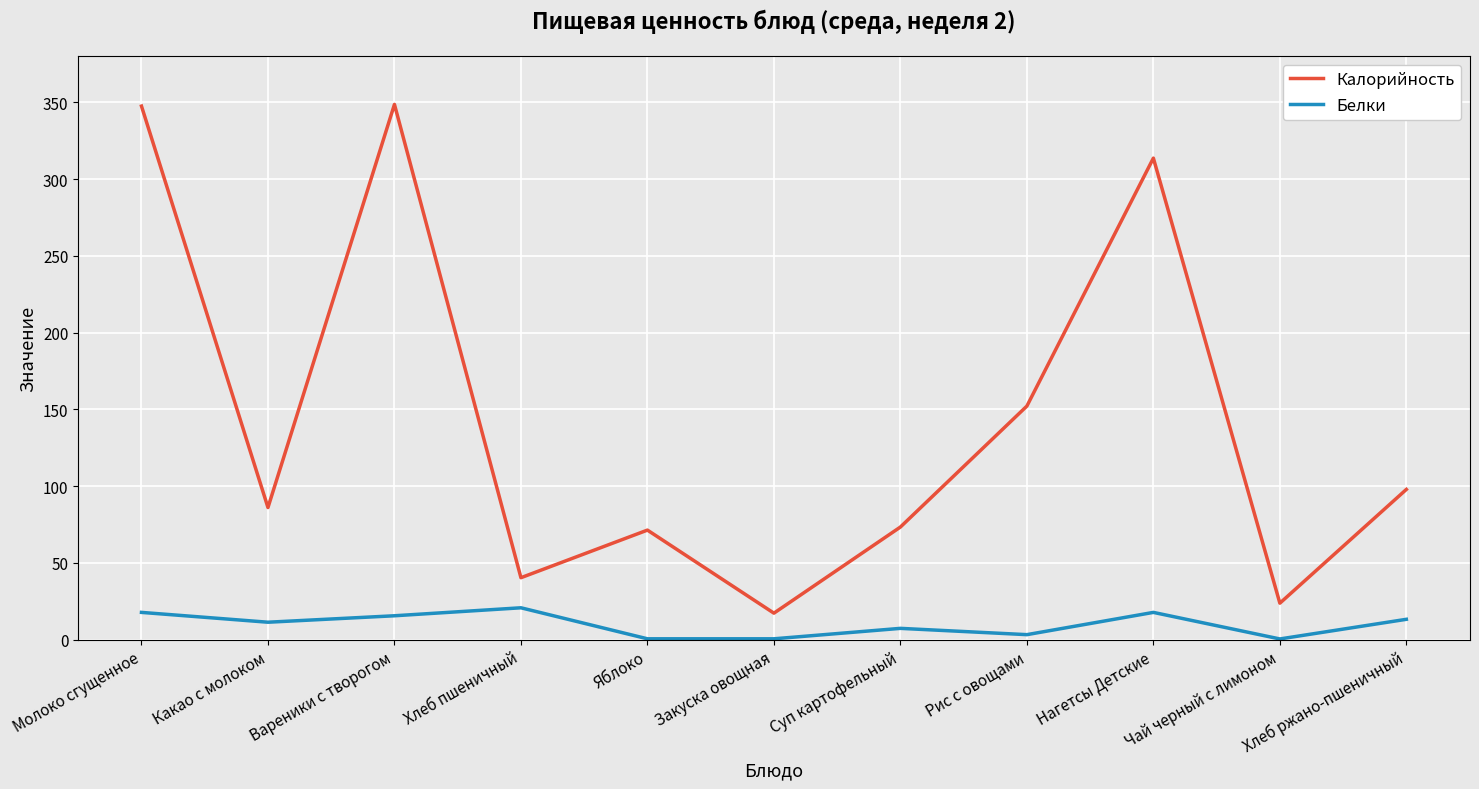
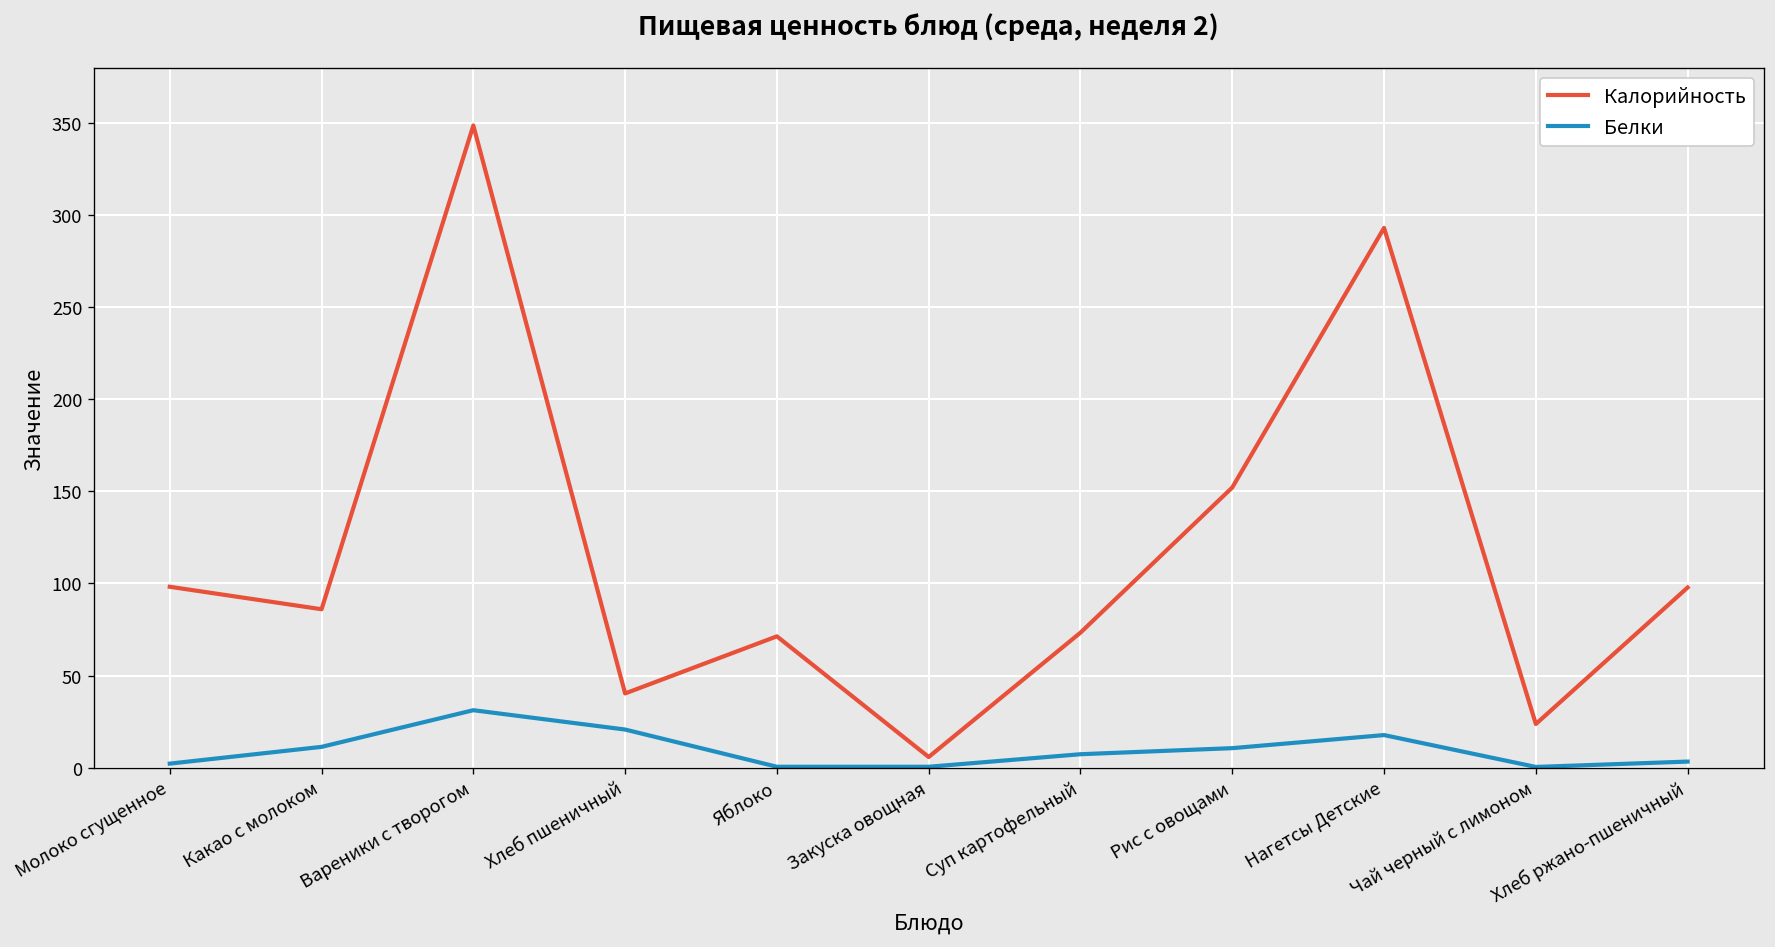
  {
    "Калорийность": {
-     "Молоко сгущенное": 348,
+     "Молоко сгущенное": 98,
      "Какао с молоком": 86,
      "Вареники с творогом": 349,
      "Хлеб пшеничный": 40,
      "Яблоко": 71,
-     "Закуска овощная": 17,
+     "Закуска овощная": 6,
      "Суп картофельный": 73,
      "Рис с овощами": 152,
-     "Нагетсы Детские": 314,
+     "Нагетсы Детские": 293,
      "Чай черный с лимоном": 24,
      "Хлеб ржано-пшеничный": 98
    },
    "Белки": {
-     "Молоко сгущенное": 18,
+     "Молоко сгущенное": 2,
      "Какао с молоком": 11,
-     "Вареники с творогом": 16,
+     "Вареники с творогом": 31,
      "Хлеб пшеничный": 21,
      "Яблоко": 1,
      "Закуска овощная": 1,
      "Суп картофельный": 7,
-     "Рис с овощами": 3,
+     "Рис с овощами": 11,
      "Нагетсы Детские": 18,
      "Чай черный с лимоном": 0,
-     "Хлеб ржано-пшеничный": 13
+     "Хлеб ржано-пшеничный": 3
    }
  }
